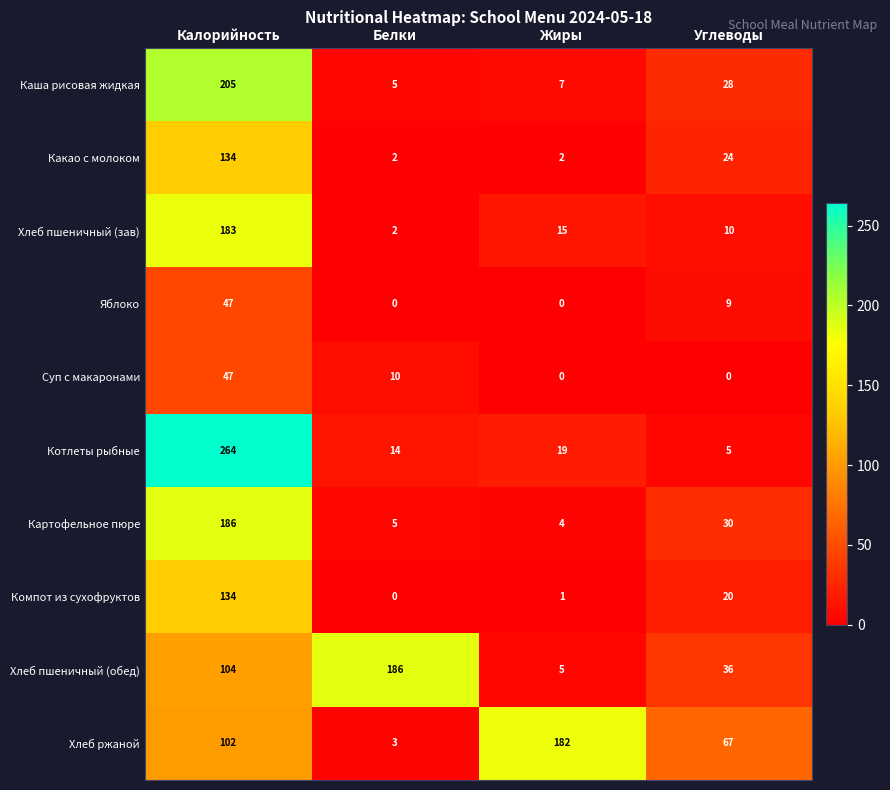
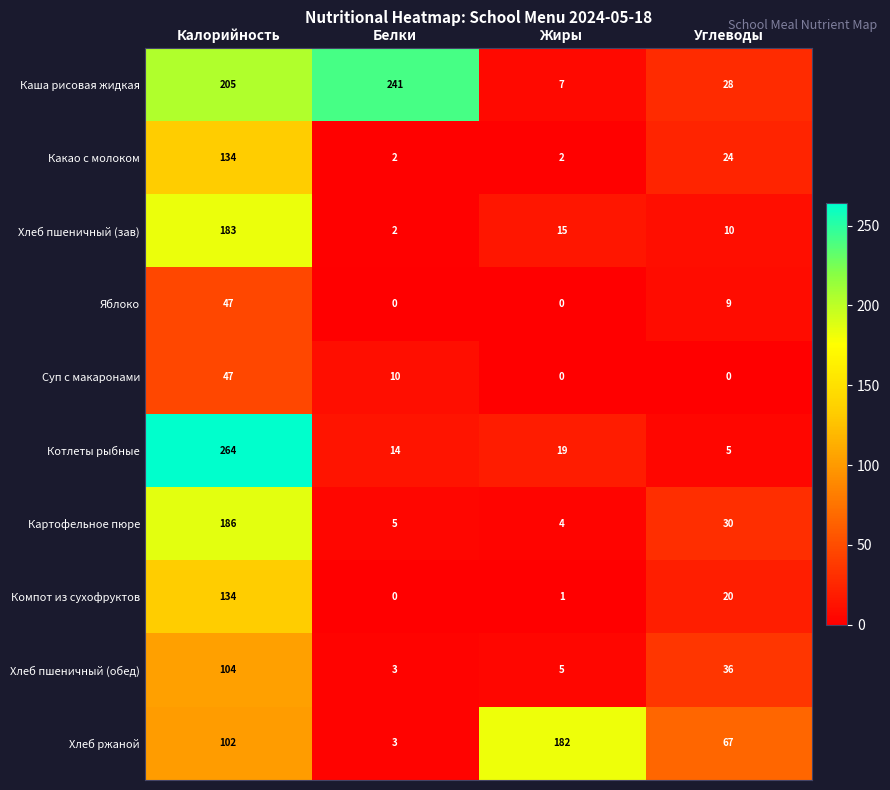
  {
    "Каша рисовая жидкая": {
      "Калорийность": 205,
-     "Белки": 5,
+     "Белки": 241,
      "Жиры": 7,
      "Углеводы": 28
    },
    "Какао с молоком": {
      "Калорийность": 134,
      "Белки": 2,
      "Жиры": 2,
      "Углеводы": 24
    },
    "Хлеб пшеничный (зав)": {
      "Калорийность": 183,
      "Белки": 2,
      "Жиры": 15,
      "Углеводы": 10
    },
    "Яблоко": {
      "Калорийность": 47,
      "Белки": 0,
      "Жиры": 0,
      "Углеводы": 9
    },
    "Суп с макаронами": {
      "Калорийность": 47,
      "Белки": 10,
      "Жиры": 0,
      "Углеводы": 0
    },
    "Котлеты рыбные": {
      "Калорийность": 264,
      "Белки": 14,
      "Жиры": 19,
      "Углеводы": 5
    },
    "Картофельное пюре": {
      "Калорийность": 186,
      "Белки": 5,
      "Жиры": 4,
      "Углеводы": 30
    },
    "Компот из сухофруктов": {
      "Калорийность": 134,
      "Белки": 0,
      "Жиры": 1,
      "Углеводы": 20
    },
    "Хлеб пшеничный (обед)": {
      "Калорийность": 104,
-     "Белки": 186,
+     "Белки": 3,
      "Жиры": 5,
      "Углеводы": 36
    },
    "Хлеб ржаной": {
      "Калорийность": 102,
      "Белки": 3,
      "Жиры": 182,
      "Углеводы": 67
    }
  }
